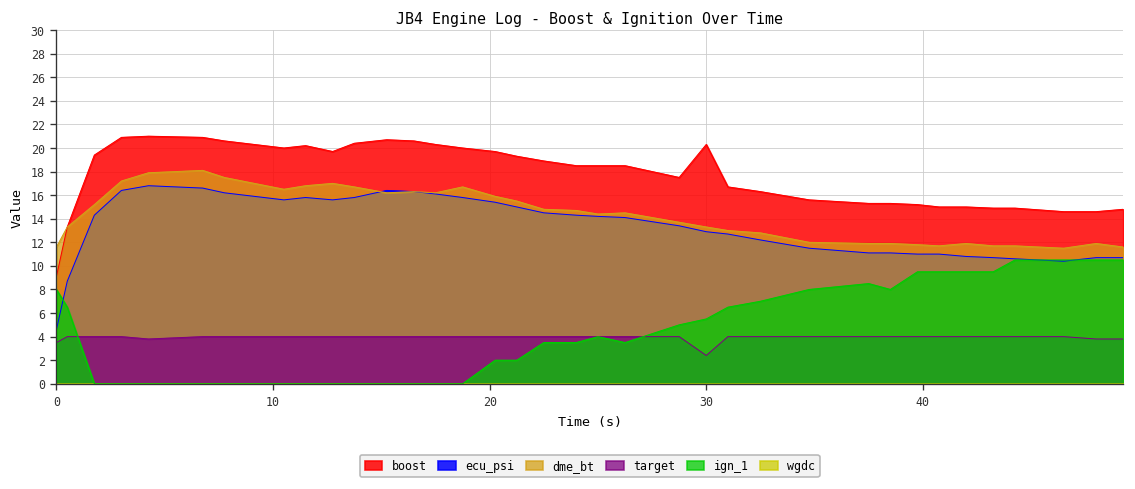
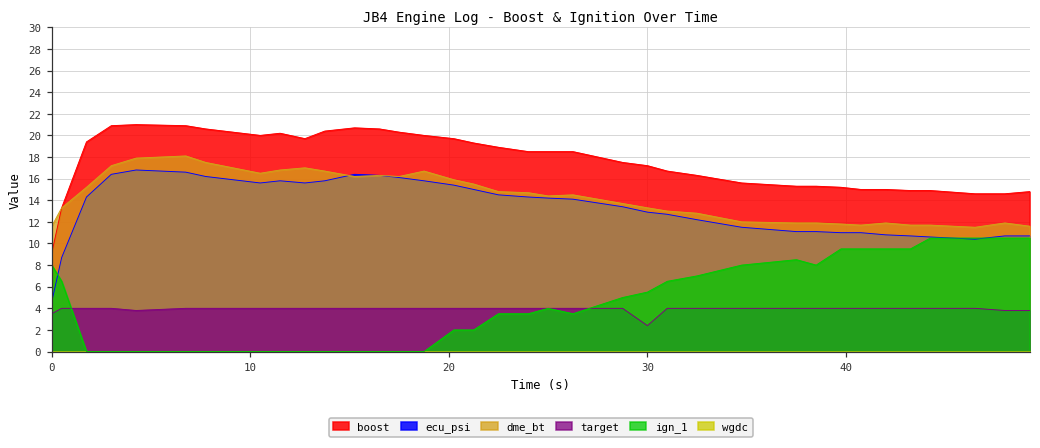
  {
    "boost": {
      "0": 9,
-     "30": 20
+     "30": 17
    },
    "ecu_psi": {
      "0": 5,
      "30": 13
    },
    "target": {
      "0": 4,
      "30": 2
    },
    "ign_1": {
      "0": 8,
      "30": 6
    }
  }
